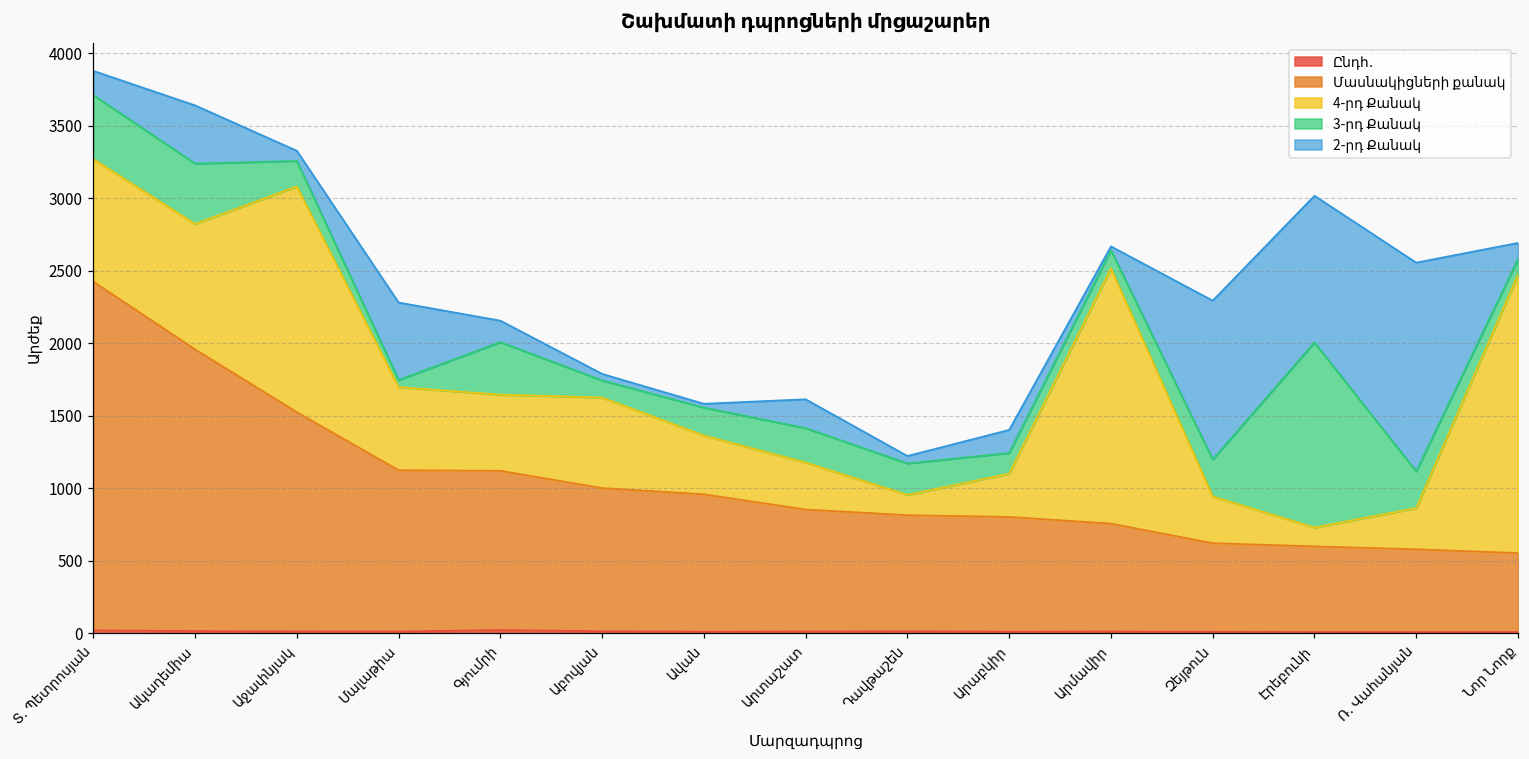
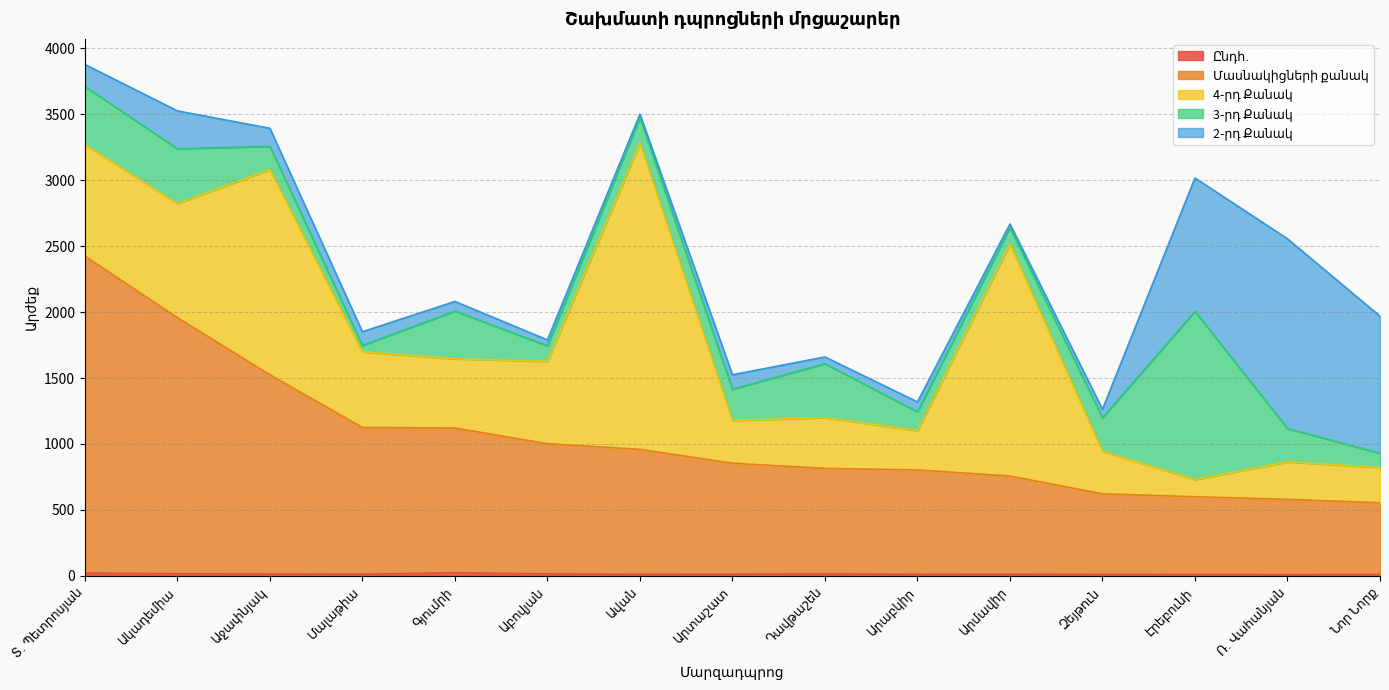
  {
    "4-րդ Քանակ": {
      "Տ․ Պետրոսյան": 850,
      "Ակադեմիա": 870,
      "Աջափնյակ": 1560,
      "Մալաթիա": 570,
      "Գյումրի": 530,
      "Աբովյան": 620,
-     "Ավան": 410,
+     "Ավան": 2320,
      "Արտաշատ": 320,
-     "Դավթաշեն": 140,
+     "Դավթաշեն": 390,
      "Արաբկիր": 300,
      "Արմավիր": 1760,
      "Զեյթուն": 320,
      "Էրեբունի": 130,
      "Ռ․ Վահանյան": 280,
-     "Նոր Նորք": 1920
+     "Նոր Նորք": 270
    },
    "3-րդ Քանակ": {
      "Տ․ Պետրոսյան": 440,
      "Ակադեմիա": 420,
      "Աջափնյակ": 180,
      "Մալաթիա": 50,
      "Գյումրի": 360,
      "Աբովյան": 120,
      "Ավան": 190,
      "Արտաշատ": 240,
-     "Դավթաշեն": 220,
+     "Դավթաշեն": 410,
      "Արաբկիր": 140,
      "Արմավիր": 130,
      "Զեյթուն": 260,
      "Էրեբունի": 1280,
      "Ռ․ Վահանյան": 250,
      "Նոր Նորք": 110
    },
    "2-րդ Քանակ": {
      "Տ․ Պետրոսյան": 170,
-     "Ակադեմիա": 400,
-     "Աջափնյակ": 70,
-     "Մալաթիա": 530,
-     "Գյումրի": 150,
+     "Ակադեմիա": 290,
+     "Աջափնյակ": 140,
+     "Մալաթիա": 100,
+     "Գյումրի": 70,
      "Աբովյան": 50,
      "Ավան": 30,
-     "Արտաշատ": 200,
+     "Արտաշատ": 110,
      "Դավթաշեն": 50,
-     "Արաբկիր": 160,
+     "Արաբկիր": 80,
      "Արմավիր": 30,
-     "Զեյթուն": 1100,
+     "Զեյթուն": 60,
      "Էրեբունի": 1010,
      "Ռ․ Վահանյան": 1440,
-     "Նոր Նորք": 110
+     "Նոր Նորք": 1040
    }
  }
